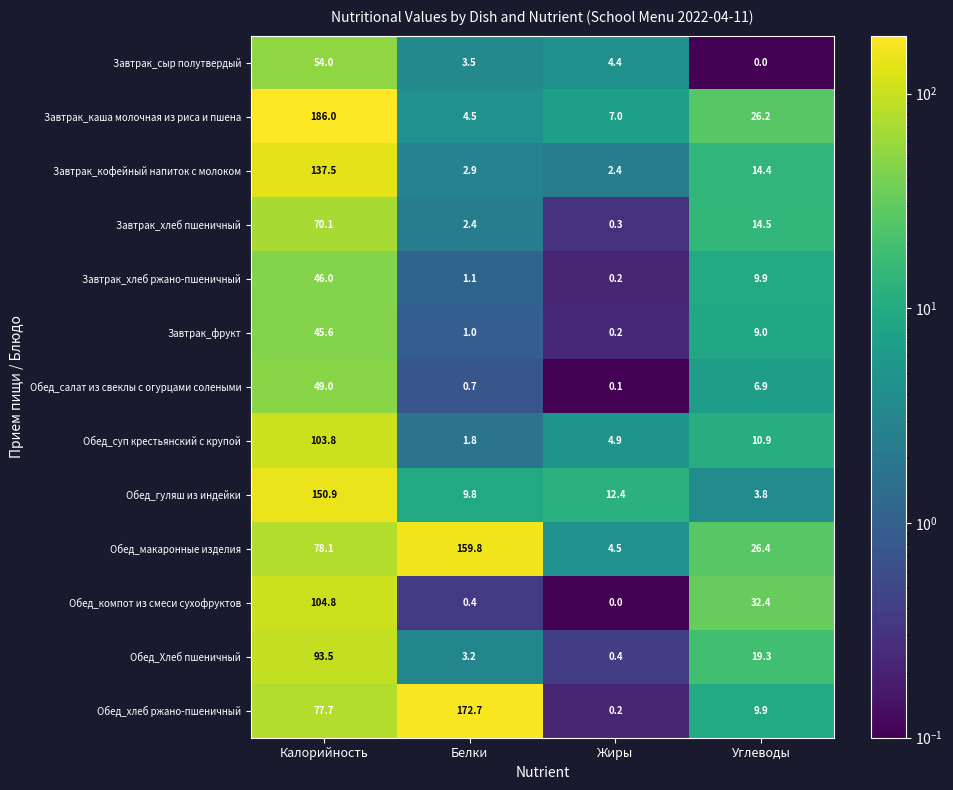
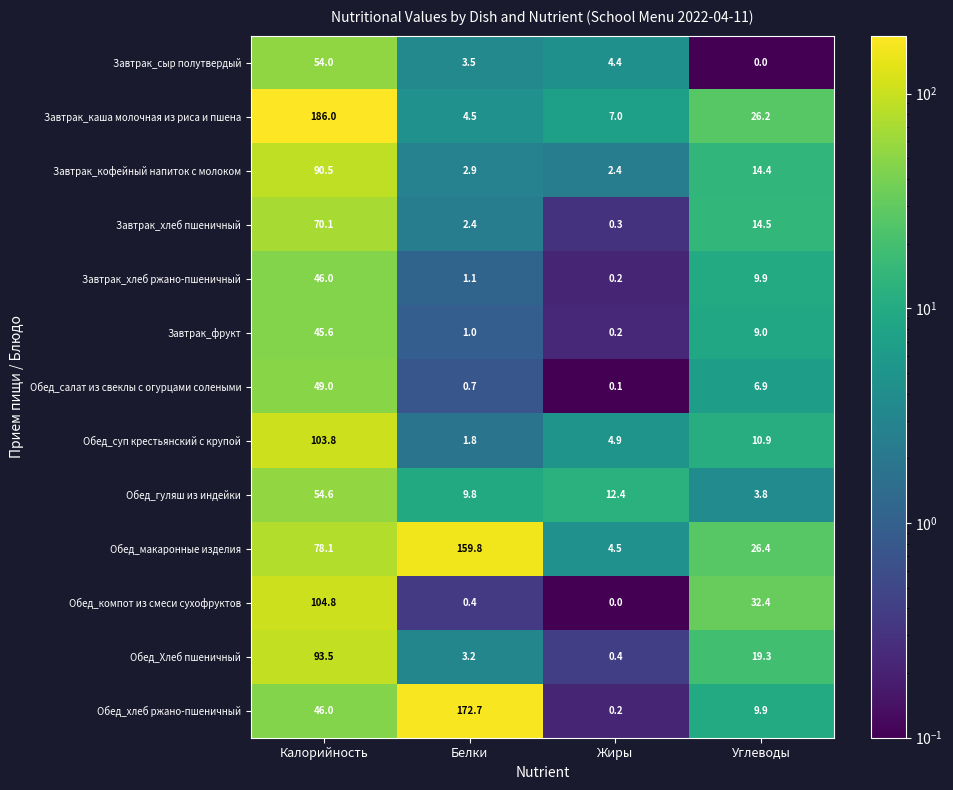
  {
    "Завтрак_сыр полутвердый": {
      "Калорийность": 54.0,
      "Белки": 3.5,
      "Жиры": 4.4,
      "Углеводы": 0.0
    },
    "Завтрак_каша молочная из риса и пшена": {
      "Калорийность": 186.0,
      "Белки": 4.5,
      "Жиры": 7.0,
      "Углеводы": 26.2
    },
    "Завтрак_кофейный напиток с молоком": {
-     "Калорийность": 137.5,
+     "Калорийность": 90.5,
      "Белки": 2.9,
      "Жиры": 2.4,
      "Углеводы": 14.4
    },
    "Завтрак_хлеб пшеничный": {
      "Калорийность": 70.1,
      "Белки": 2.4,
      "Жиры": 0.3,
      "Углеводы": 14.5
    },
    "Завтрак_хлеб ржано-пшеничный": {
      "Калорийность": 46.0,
      "Белки": 1.1,
      "Жиры": 0.2,
      "Углеводы": 9.9
    },
    "Завтрак_фрукт": {
      "Калорийность": 45.6,
      "Белки": 1.0,
      "Жиры": 0.2,
      "Углеводы": 9.0
    },
    "Обед_салат из свеклы с огурцами солеными": {
      "Калорийность": 49.0,
      "Белки": 0.7,
      "Жиры": 0.1,
      "Углеводы": 6.9
    },
    "Обед_суп крестьянский с крупой": {
      "Калорийность": 103.8,
      "Белки": 1.8,
      "Жиры": 4.9,
      "Углеводы": 10.9
    },
    "Обед_гуляш из индейки": {
-     "Калорийность": 150.9,
+     "Калорийность": 54.6,
      "Белки": 9.8,
      "Жиры": 12.4,
      "Углеводы": 3.8
    },
    "Обед_макаронные изделия": {
      "Калорийность": 78.1,
      "Белки": 159.8,
      "Жиры": 4.5,
      "Углеводы": 26.4
    },
    "Обед_компот из смеси сухофруктов": {
      "Калорийность": 104.8,
      "Белки": 0.4,
      "Жиры": 0.0,
      "Углеводы": 32.4
    },
    "Обед_Хлеб пшеничный": {
      "Калорийность": 93.5,
      "Белки": 3.2,
      "Жиры": 0.4,
      "Углеводы": 19.3
    },
    "Обед_хлеб ржано-пшеничный": {
-     "Калорийность": 77.7,
+     "Калорийность": 46.0,
      "Белки": 172.7,
      "Жиры": 0.2,
      "Углеводы": 9.9
    }
  }
